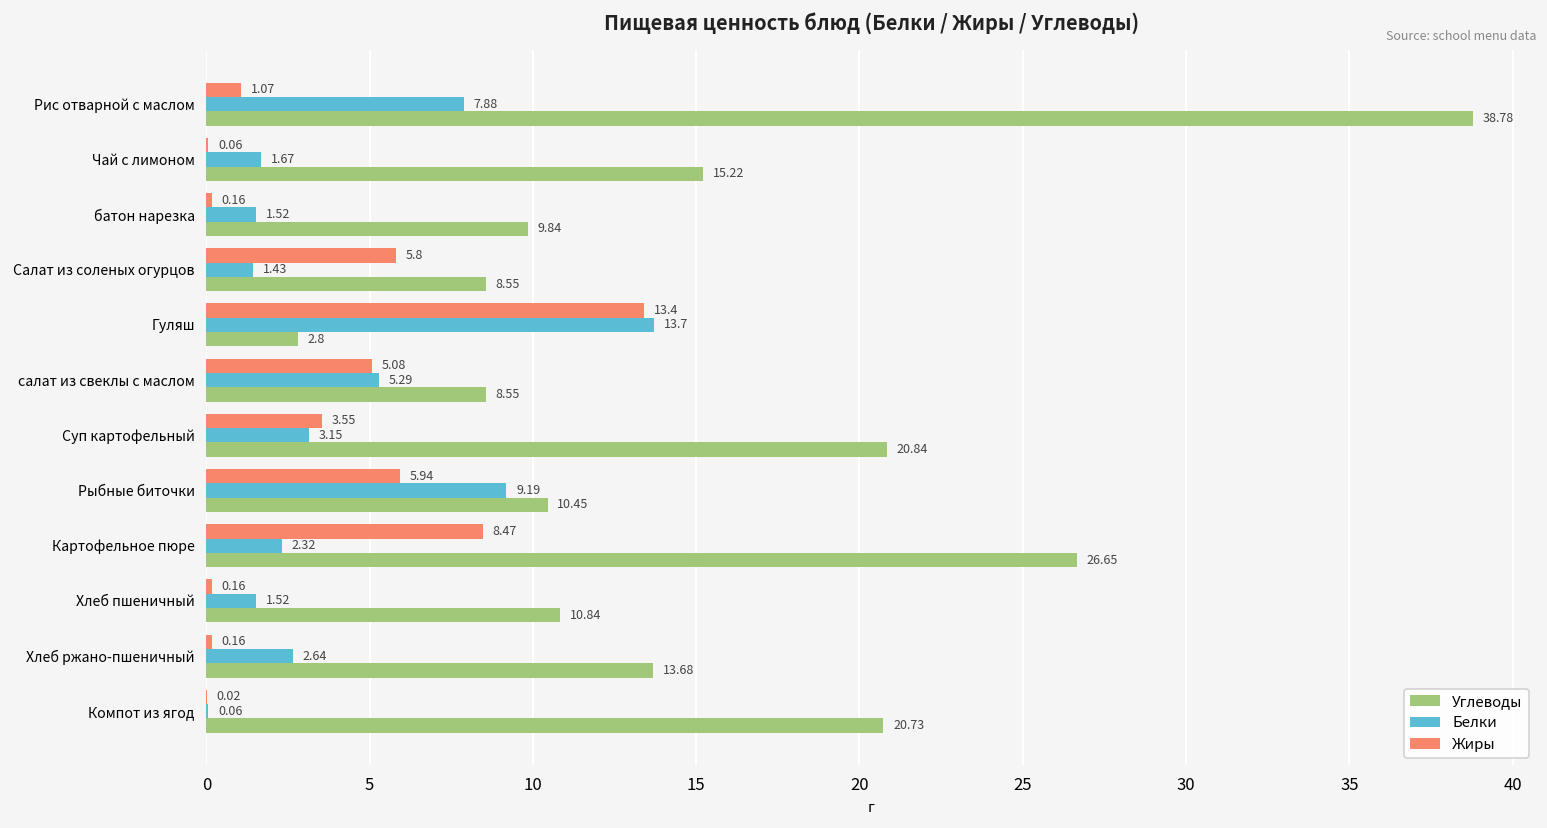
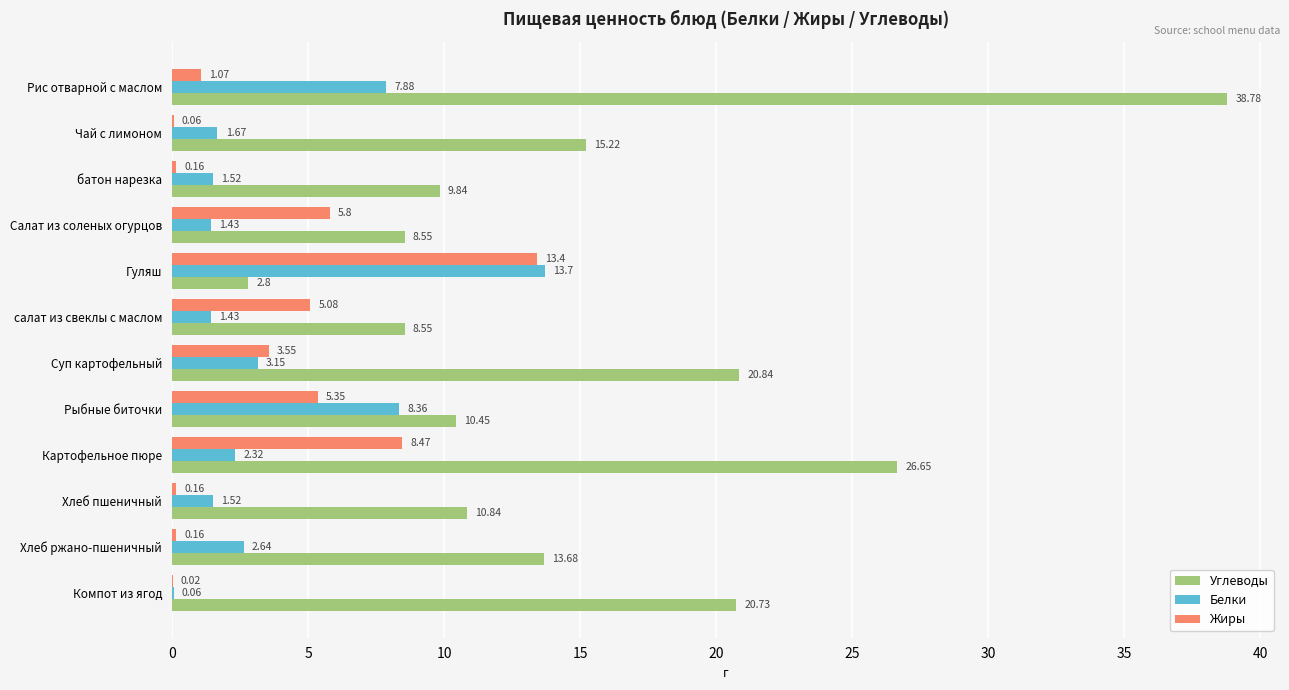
  {
    "Углеводы": {
      "Рис отварной с маслом": 38.78,
      "Чай с лимоном": 15.22,
      "батон нарезка": 9.84,
      "Салат из соленых огурцов": 8.55,
      "Гуляш": 2.8,
      "салат из свеклы с маслом": 8.55,
      "Суп картофельный": 20.84,
      "Рыбные биточки": 10.45,
      "Картофельное пюре": 26.65,
      "Хлеб пшеничный": 10.84,
      "Хлеб ржано-пшеничный": 13.68,
      "Компот из ягод": 20.73
    },
    "Белки": {
      "Рис отварной с маслом": 7.88,
      "Чай с лимоном": 1.67,
      "батон нарезка": 1.52,
      "Салат из соленых огурцов": 1.43,
      "Гуляш": 13.7,
-     "салат из свеклы с маслом": 5.29,
+     "салат из свеклы с маслом": 1.43,
      "Суп картофельный": 3.15,
-     "Рыбные биточки": 9.19,
+     "Рыбные биточки": 8.36,
      "Картофельное пюре": 2.32,
      "Хлеб пшеничный": 1.52,
      "Хлеб ржано-пшеничный": 2.64,
      "Компот из ягод": 0.06
    },
    "Жиры": {
      "Рис отварной с маслом": 1.07,
      "Чай с лимоном": 0.06,
      "батон нарезка": 0.16,
      "Салат из соленых огурцов": 5.8,
      "Гуляш": 13.4,
      "салат из свеклы с маслом": 5.08,
      "Суп картофельный": 3.55,
-     "Рыбные биточки": 5.94,
+     "Рыбные биточки": 5.35,
      "Картофельное пюре": 8.47,
      "Хлеб пшеничный": 0.16,
      "Хлеб ржано-пшеничный": 0.16,
      "Компот из ягод": 0.02
    }
  }
